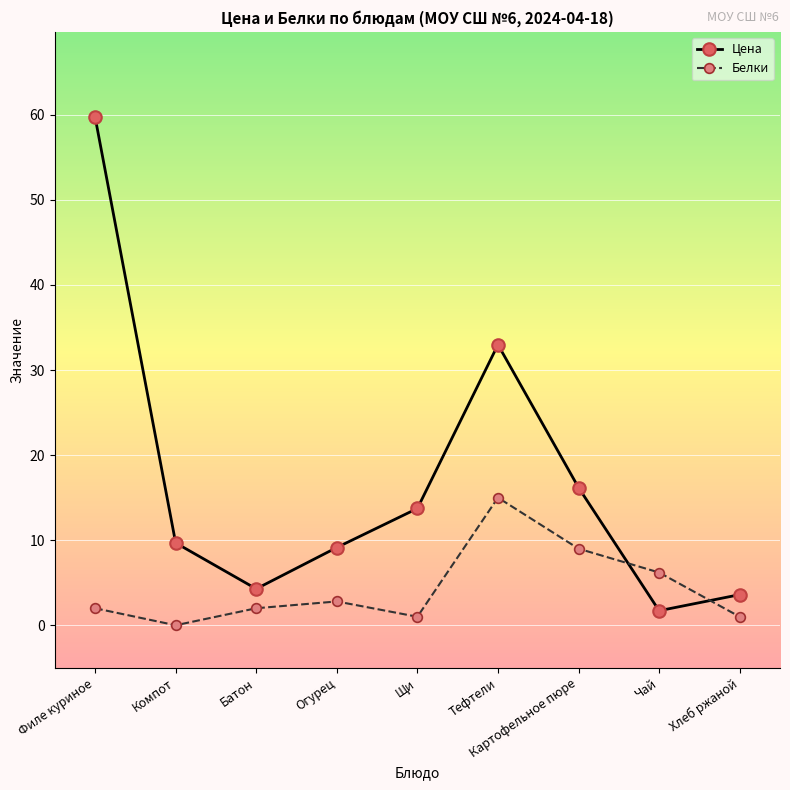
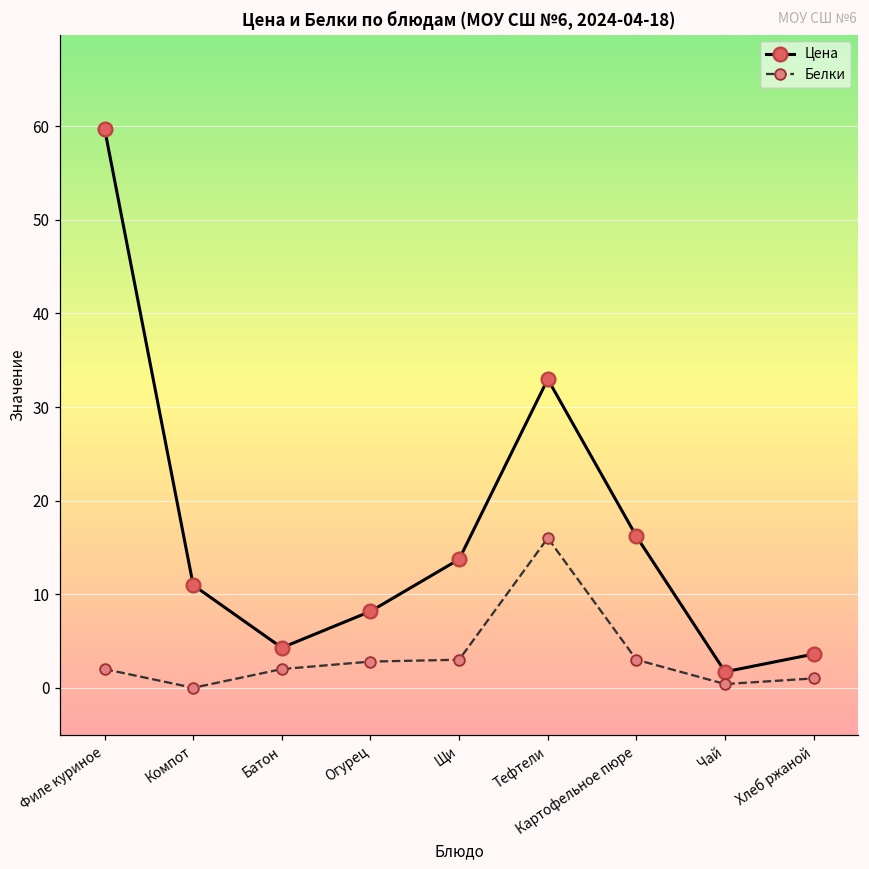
  {
    "Цена": {
      "Филе куриное": 60,
-     "Компот": 10,
+     "Компот": 11,
      "Батон": 4,
-     "Огурец": 9,
+     "Огурец": 8,
      "Щи": 14,
      "Тефтели": 33,
      "Картофельное пюре": 16,
      "Чай": 2,
      "Хлеб ржаной": 4
    },
    "Белки": {
      "Филе куриное": 2,
      "Компот": 0,
      "Батон": 2,
      "Огурец": 3,
-     "Щи": 1,
-     "Тефтели": 15,
-     "Картофельное пюре": 9,
-     "Чай": 6,
+     "Щи": 3,
+     "Тефтели": 16,
+     "Картофельное пюре": 3,
+     "Чай": 0,
      "Хлеб ржаной": 1
    }
  }
